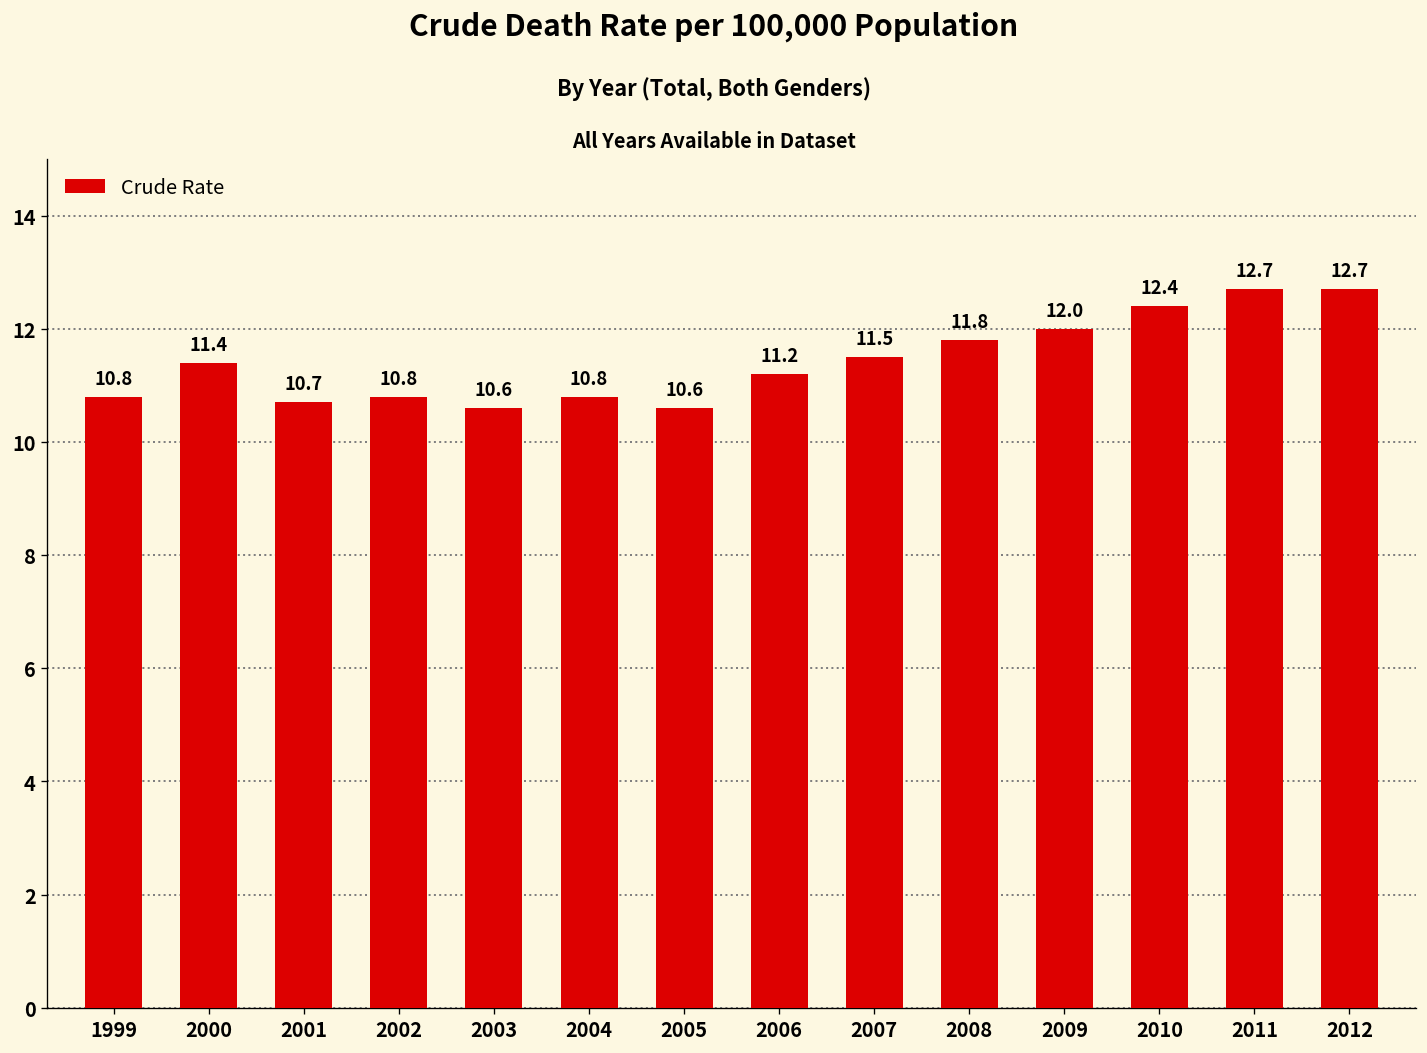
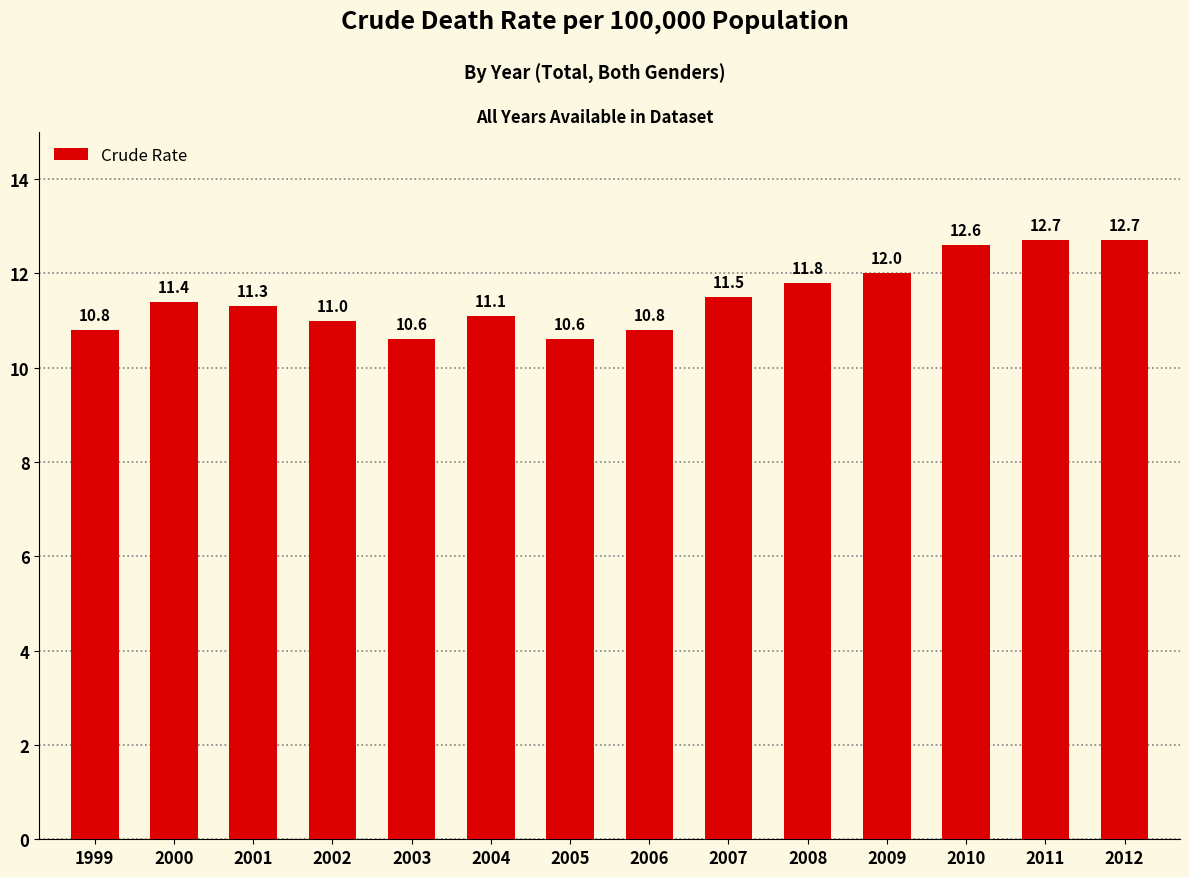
  {
    "1999": 10.8,
    "2000": 11.4,
-   "2001": 10.7,
-   "2002": 10.8,
+   "2001": 11.3,
+   "2002": 11.0,
    "2003": 10.6,
-   "2004": 10.8,
+   "2004": 11.1,
    "2005": 10.6,
-   "2006": 11.2,
+   "2006": 10.8,
    "2007": 11.5,
    "2008": 11.8,
    "2009": 12.0,
-   "2010": 12.4,
+   "2010": 12.6,
    "2011": 12.7,
    "2012": 12.7
  }
